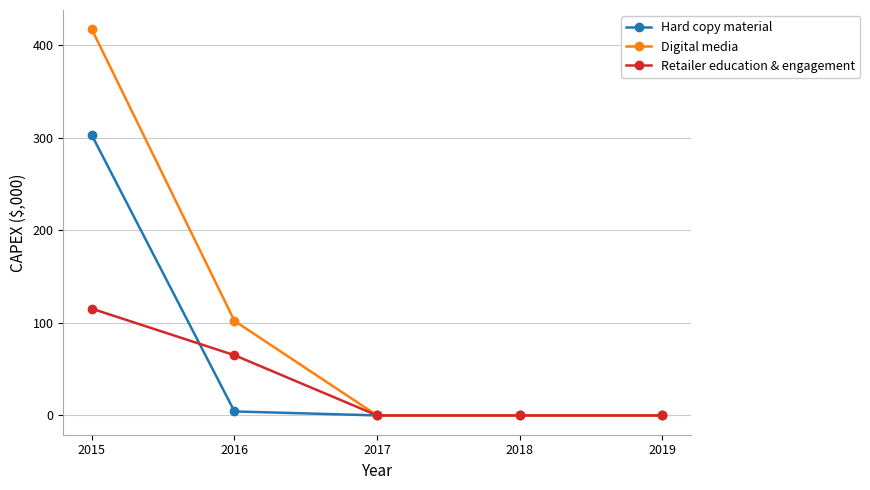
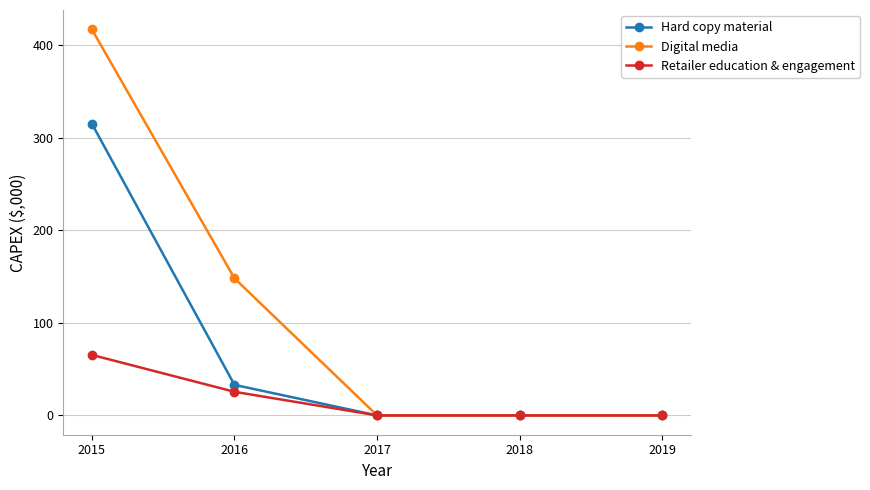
  {
    "Hard copy material": {
-     "2015": 300,
-     "2016": 0
+     "2015": 320,
+     "2016": 30
    },
    "Digital media": {
      "2015": 420,
-     "2016": 100
+     "2016": 150
    },
    "Retailer education & engagement": {
-     "2015": 120,
-     "2016": 70
+     "2015": 70,
+     "2016": 30
    }
  }
